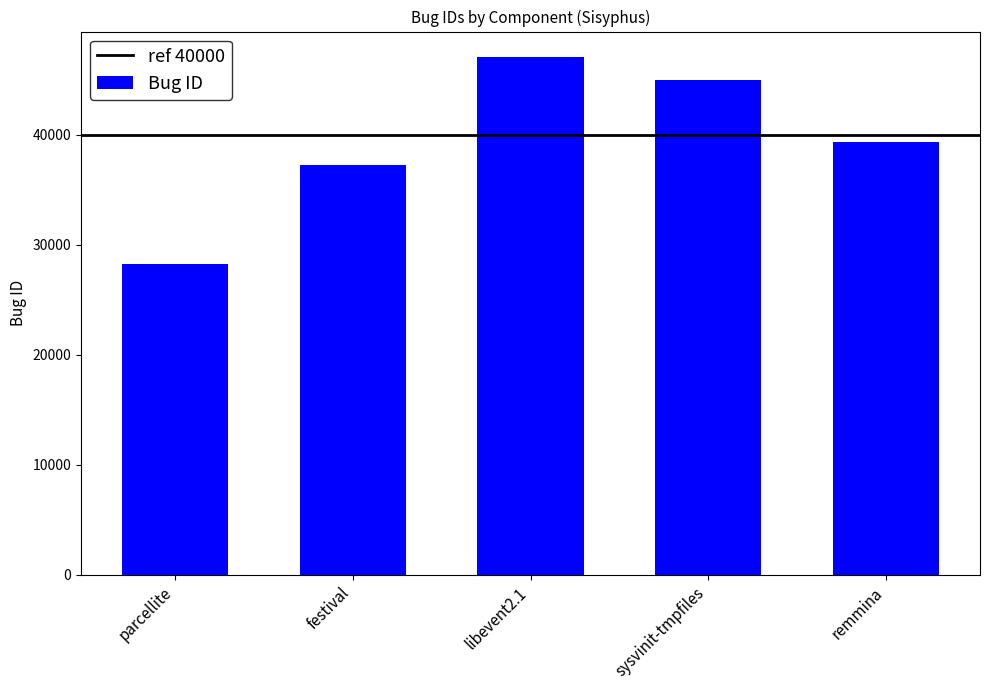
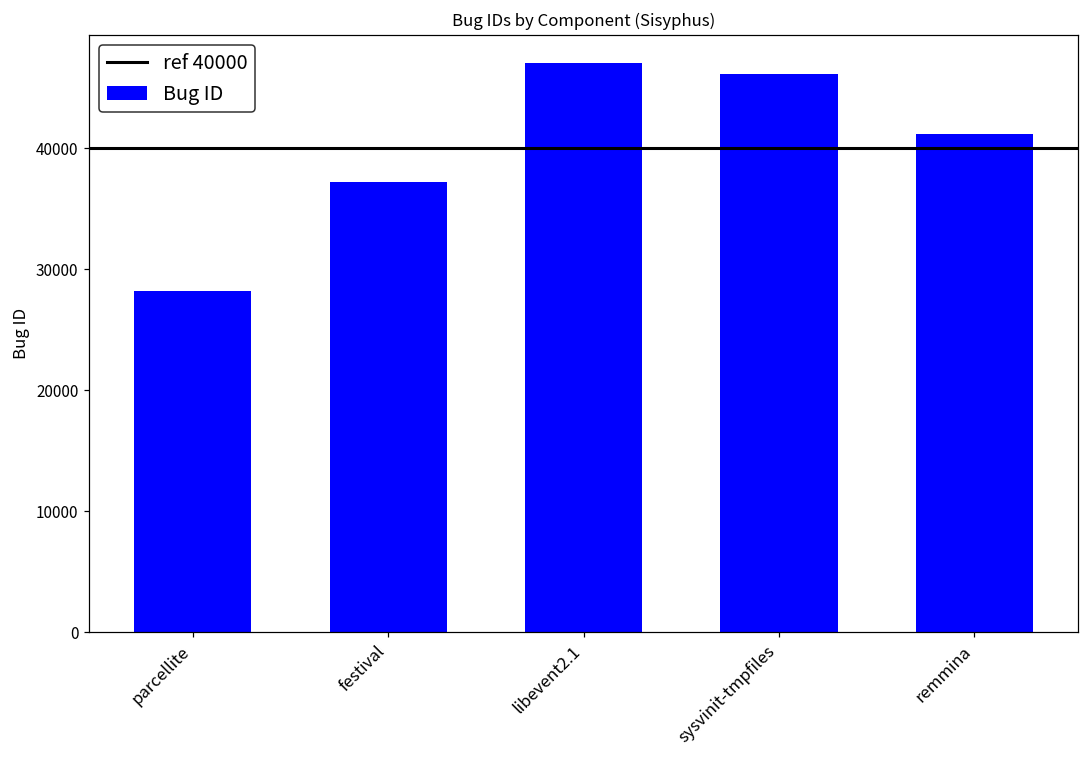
  {
    "parcellite": 28300,
    "festival": 37200,
    "libevent2.1": 47000,
-   "sysvinit-tmpfiles": 45000,
-   "remmina": 39300
+   "sysvinit-tmpfiles": 46100,
+   "remmina": 41200
  }
